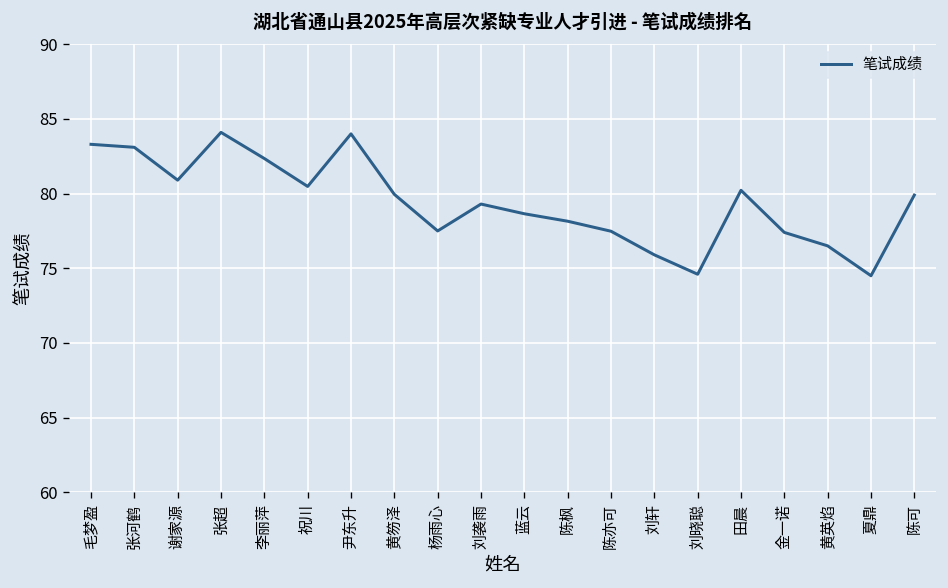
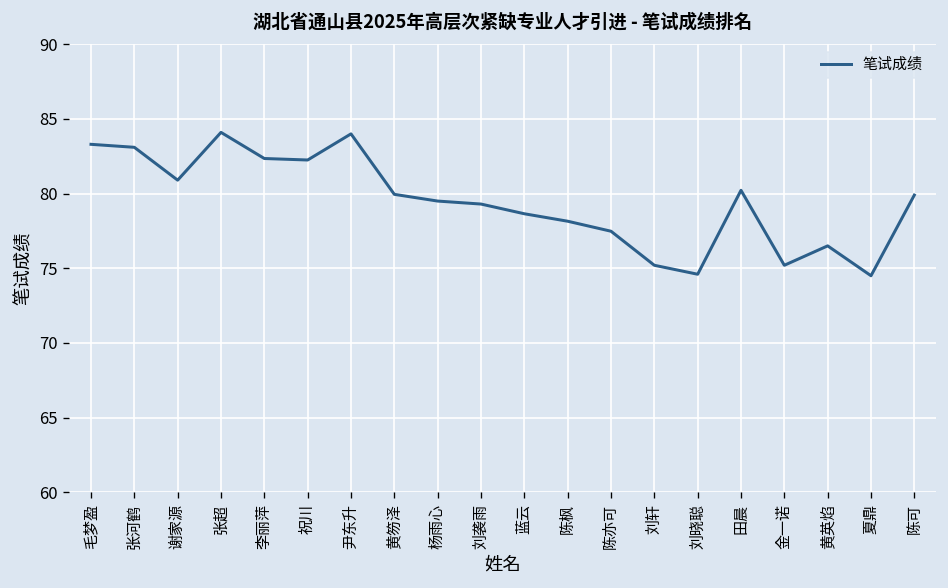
  {
    "毛梦盈": 83.3,
    "张河鹤": 83.1,
    "谢家源": 80.9,
    "张超": 84.1,
    "李丽萍": 82.4,
-   "祝川": 80.5,
+   "祝川": 82.3,
    "尹东升": 84.0,
    "黄笏泽": 80.0,
-   "杨雨心": 77.5,
+   "杨雨心": 79.5,
    "刘袭雨": 79.3,
    "蓝云": 78.7,
    "陈枫": 78.2,
    "陈亦可": 77.5,
-   "刘轩": 75.9,
+   "刘轩": 75.2,
    "刘晓聪": 74.6,
    "田晨": 80.2,
-   "金一诺": 77.4,
+   "金一诺": 75.2,
    "黄英焰": 76.5,
    "夏鼎": 74.5,
    "陈可": 79.9
  }
